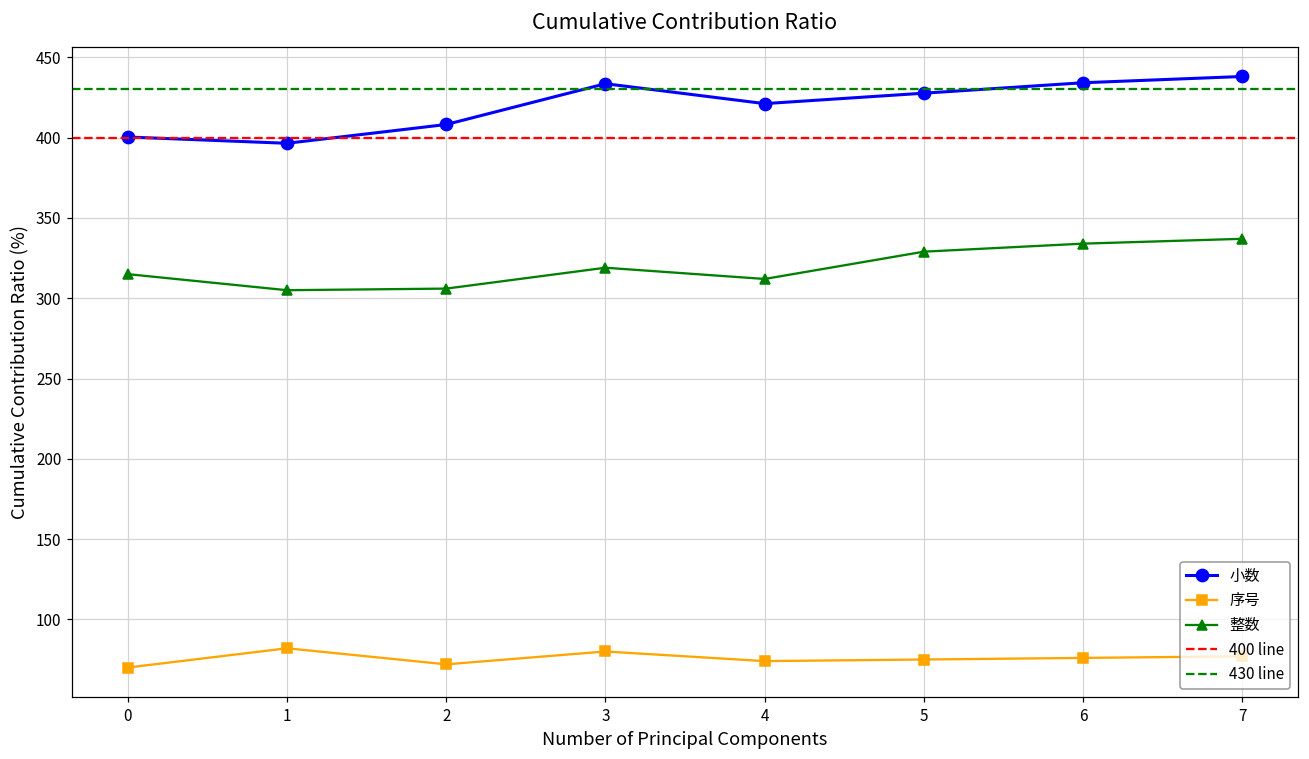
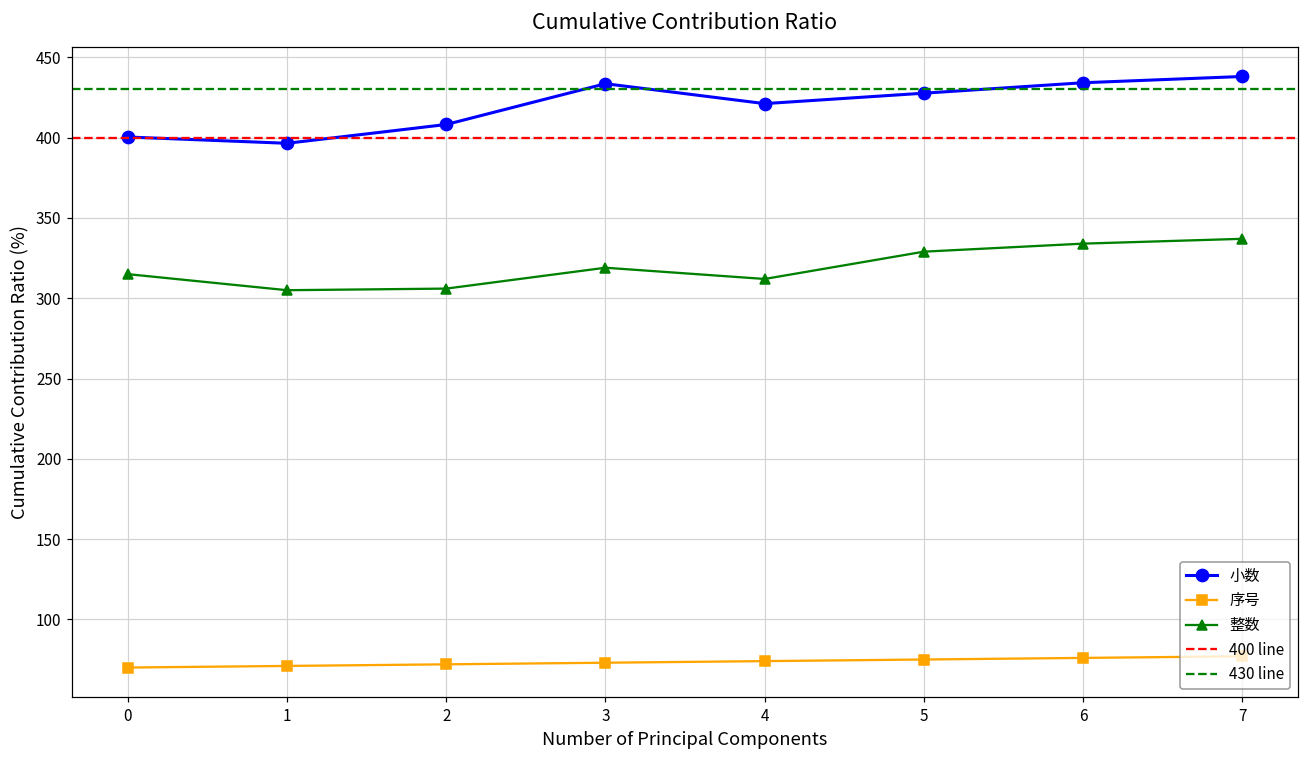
  {
    "小数": {
      "0": 400,
      "1": 397,
      "2": 408,
      "3": 434,
      "4": 421,
      "5": 428,
      "6": 434,
      "7": 438
    },
    "序号": {
      "0": 70,
-     "1": 82,
+     "1": 71,
      "2": 72,
-     "3": 80,
+     "3": 73,
      "4": 74,
      "5": 75,
      "6": 76
    },
    "整数": {
      "0": 315,
      "1": 305,
      "2": 306,
      "3": 319,
      "4": 312,
      "5": 329,
      "6": 334,
      "7": 337
    }
  }
